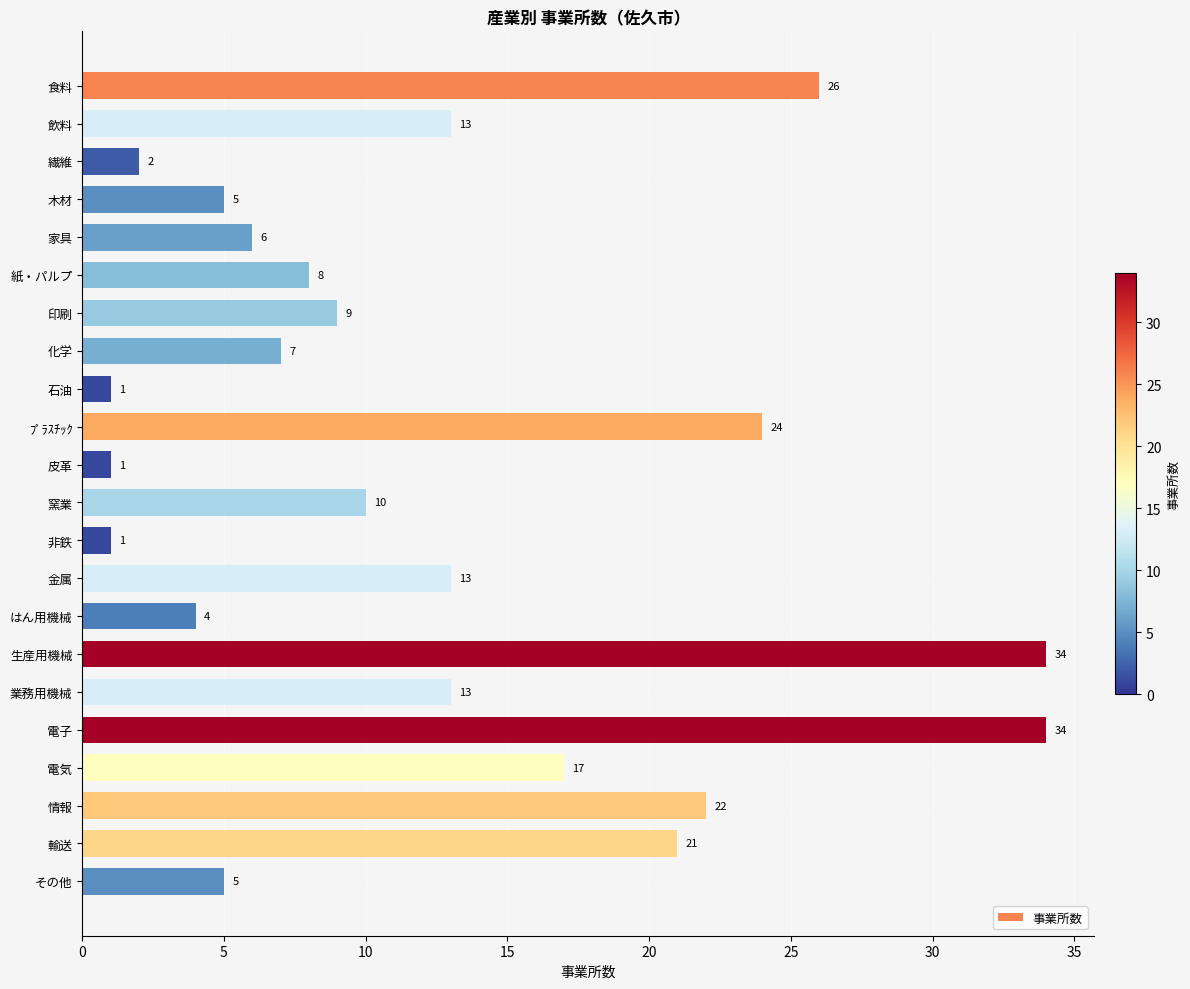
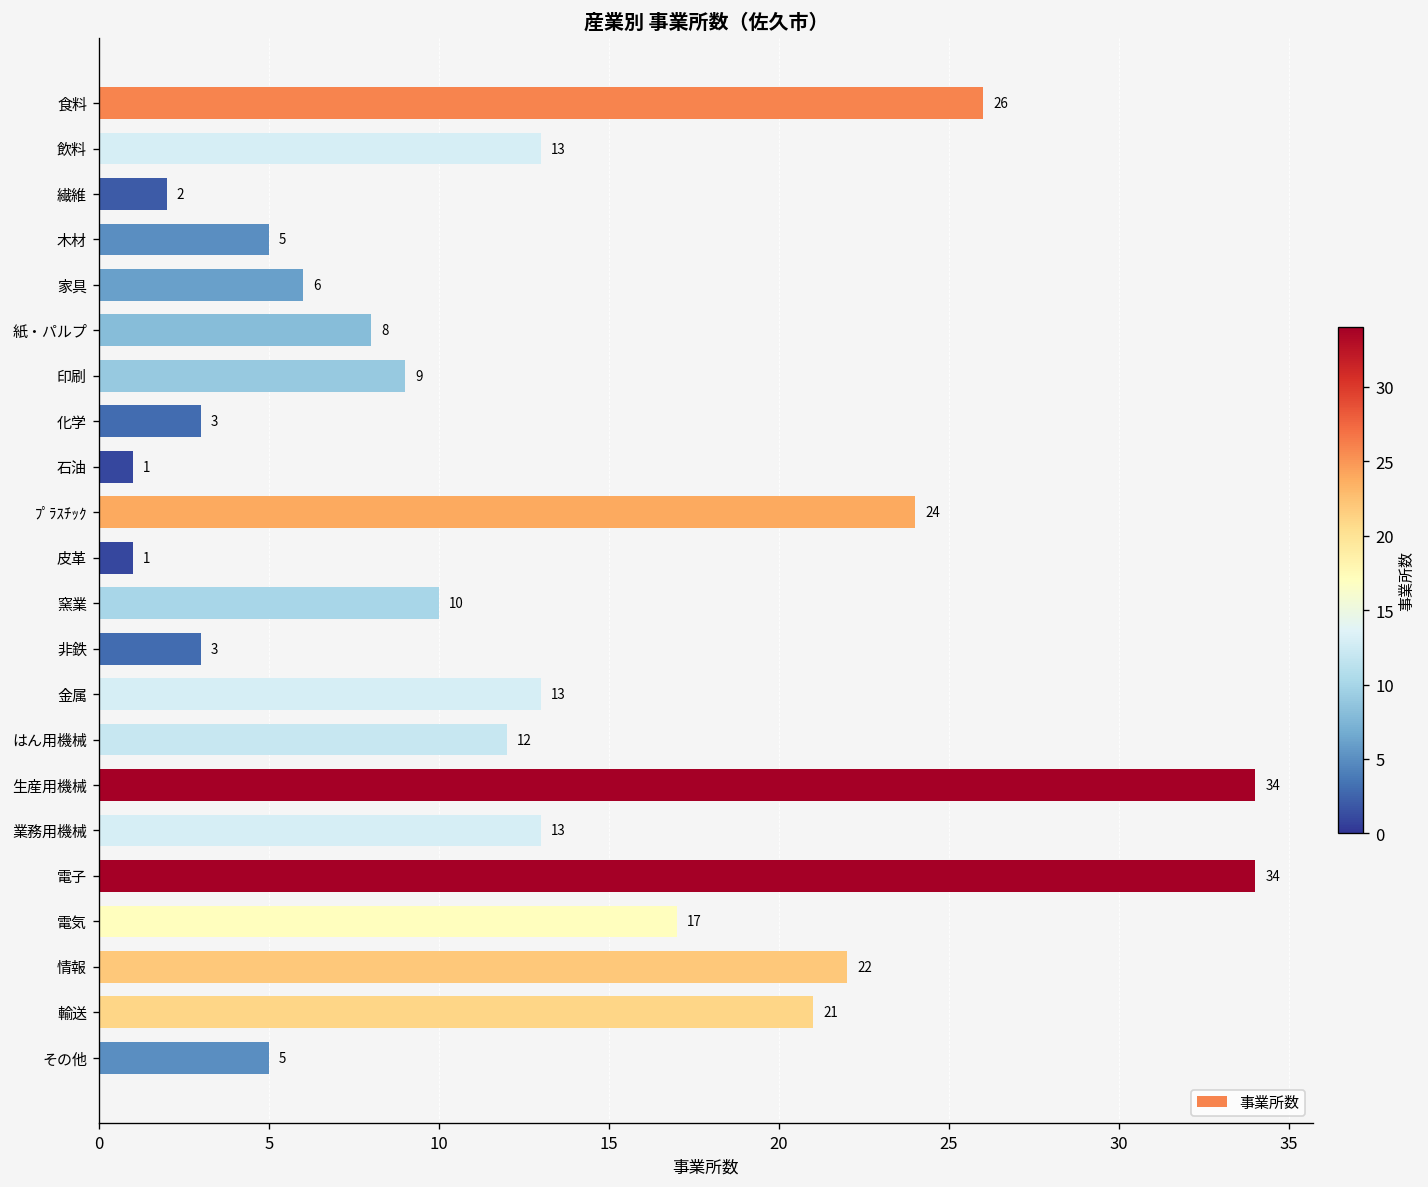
  {
    "食料": 26,
    "飲料": 13,
    "繊維": 2,
    "木材": 5,
    "家具": 6,
    "紙・パルプ": 8,
    "印刷": 9,
-   "化学": 7,
+   "化学": 3,
    "石油": 1,
    "ﾌﾟﾗｽﾁｯｸ": 24,
    "皮革": 1,
    "窯業": 10,
-   "非鉄": 1,
+   "非鉄": 3,
    "金属": 13,
-   "はん用機械": 4,
+   "はん用機械": 12,
    "生産用機械": 34,
    "業務用機械": 13,
    "電子": 34,
    "電気": 17,
    "情報": 22,
    "輸送": 21,
    "その他": 5
  }
